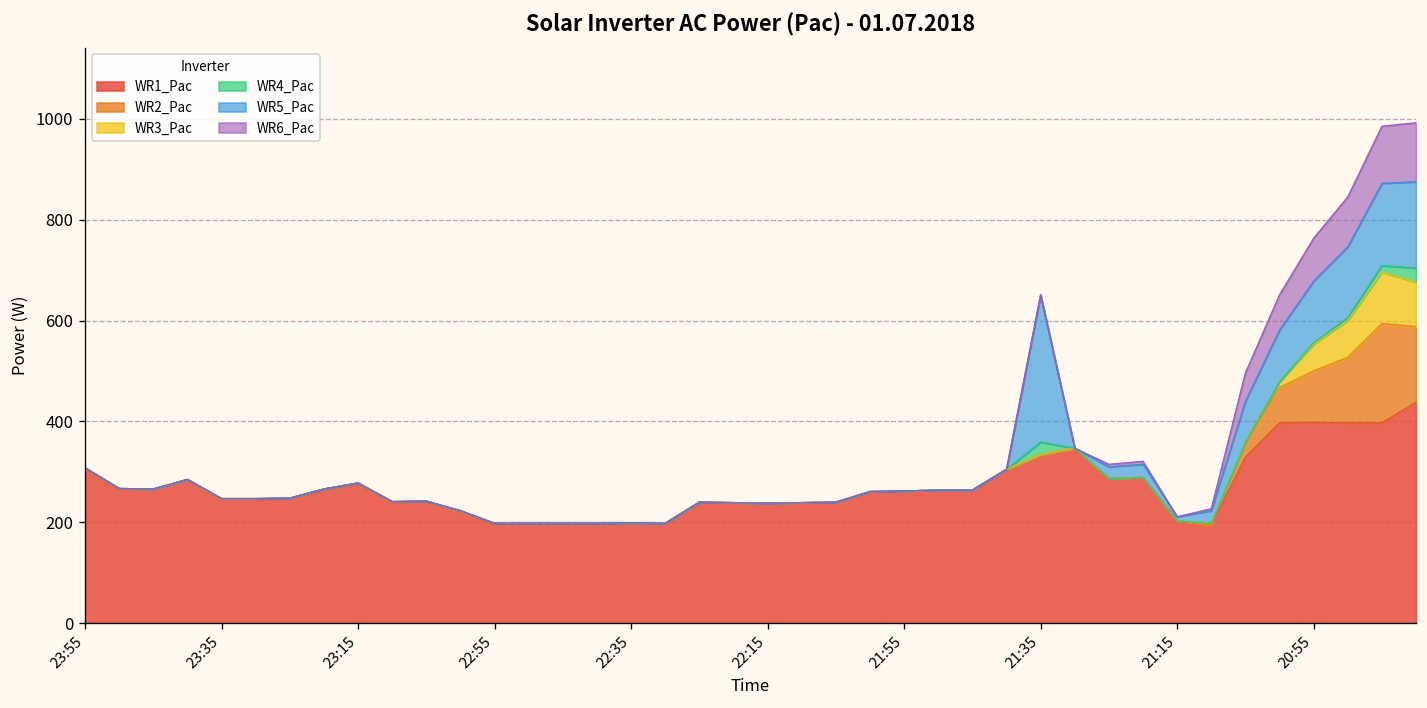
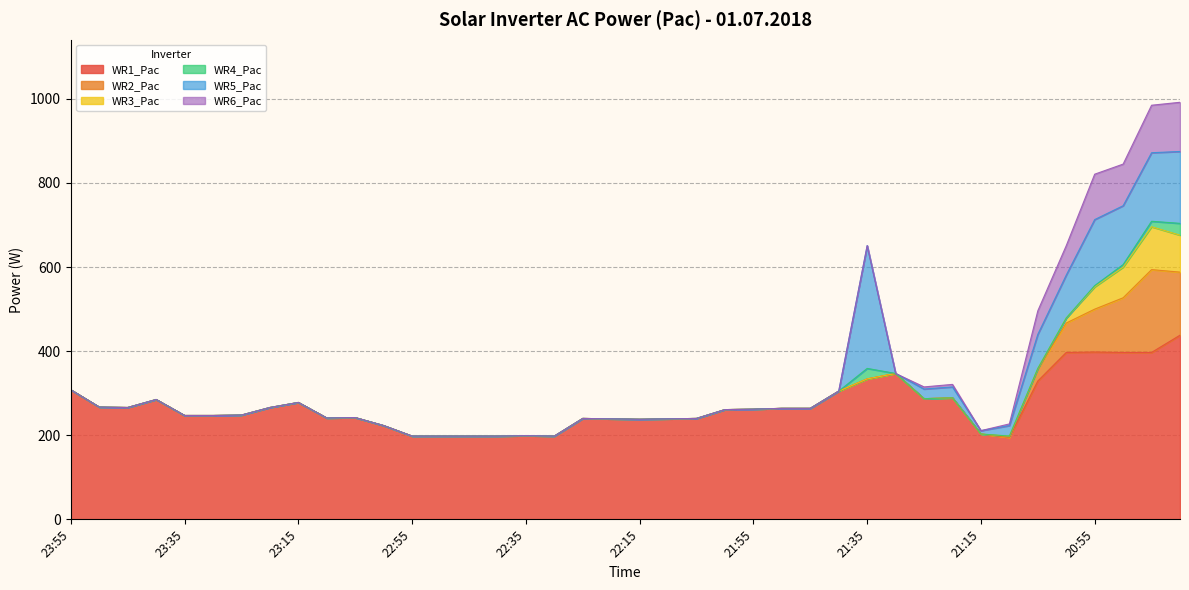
  {
    "WR4_Pac": {
      "21:35": 30
    },
    "WR5_Pac": {
-     "20:55": 120
+     "20:55": 160
    },
    "WR6_Pac": {
-     "20:55": 90
+     "20:55": 110
    }
  }
